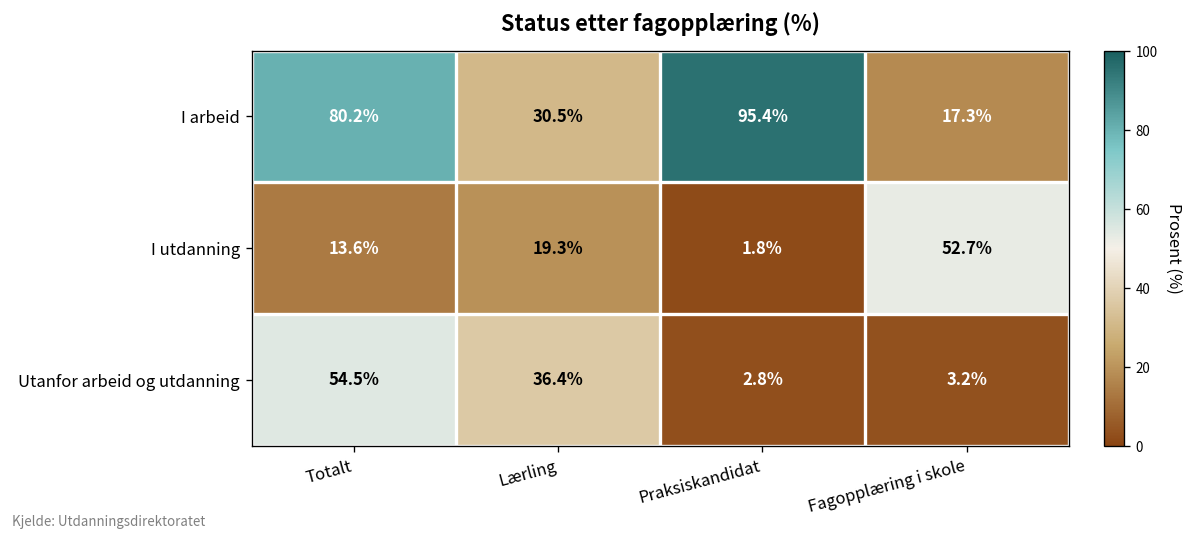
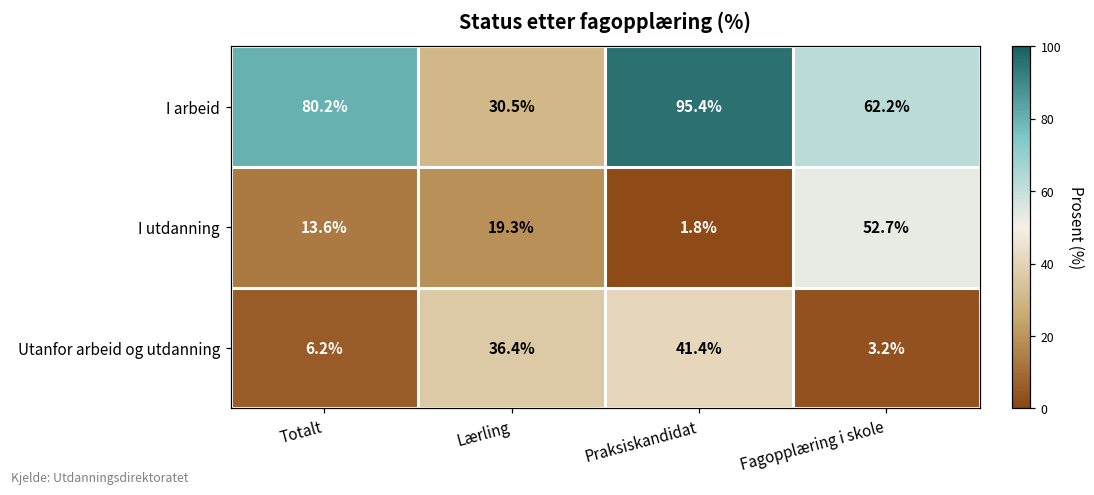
  {
    "I arbeid": {
      "Totalt": "80.2%",
      "Lærling": "30.5%",
      "Praksiskandidat": "95.4%",
-     "Fagopplæring i skole": "17.3%"
+     "Fagopplæring i skole": "62.2%"
    },
    "I utdanning": {
      "Totalt": "13.6%",
      "Lærling": "19.3%",
      "Praksiskandidat": "1.8%",
      "Fagopplæring i skole": "52.7%"
    },
    "Utanfor arbeid og utdanning": {
-     "Totalt": "54.5%",
+     "Totalt": "6.2%",
      "Lærling": "36.4%",
-     "Praksiskandidat": "2.8%",
+     "Praksiskandidat": "41.4%",
      "Fagopplæring i skole": "3.2%"
    }
  }
